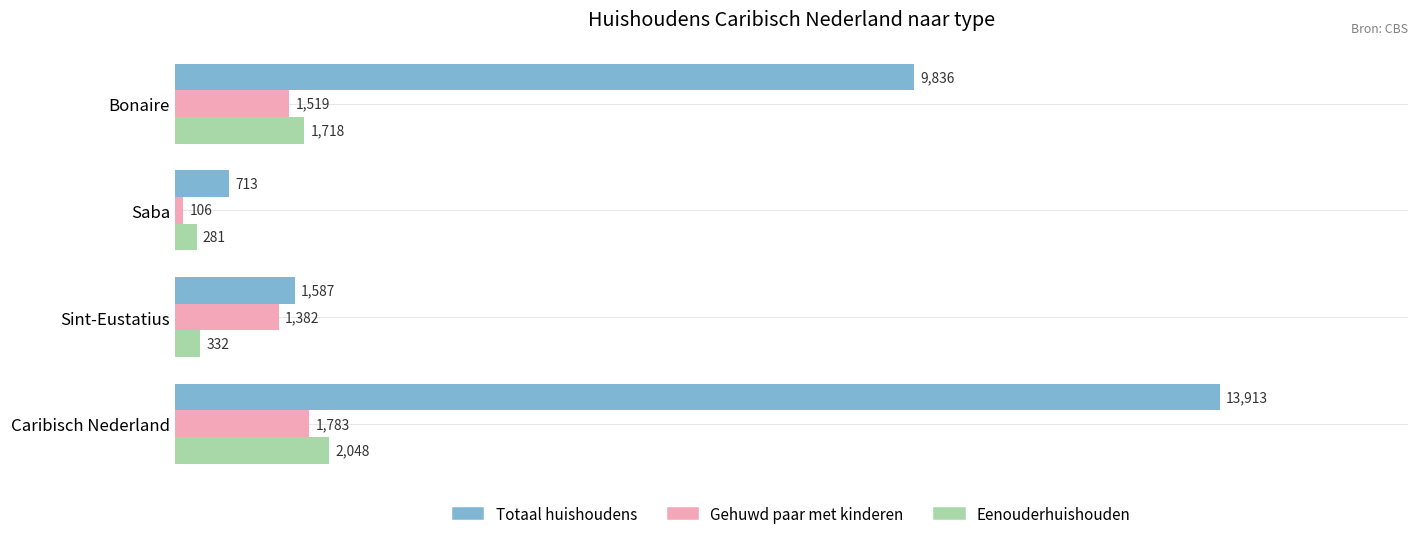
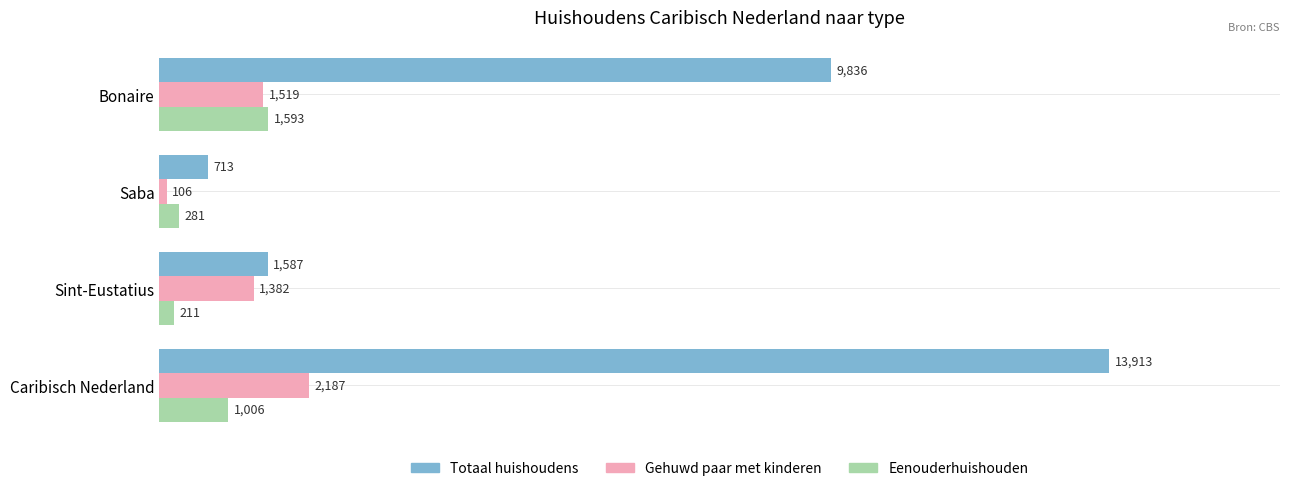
  {
    "Totaal huishoudens": {
      "Bonaire": "9,836",
      "Saba": "713",
      "Sint-Eustatius": "1,587",
      "Caribisch Nederland": "13,913"
    },
    "Gehuwd paar met kinderen": {
      "Bonaire": "1,519",
      "Saba": "106",
      "Sint-Eustatius": "1,382",
-     "Caribisch Nederland": "1,783"
+     "Caribisch Nederland": "2,187"
    },
    "Eenouderhuishouden": {
-     "Bonaire": "1,718",
+     "Bonaire": "1,593",
      "Saba": "281",
-     "Sint-Eustatius": "332",
-     "Caribisch Nederland": "2,048"
+     "Sint-Eustatius": "211",
+     "Caribisch Nederland": "1,006"
    }
  }
